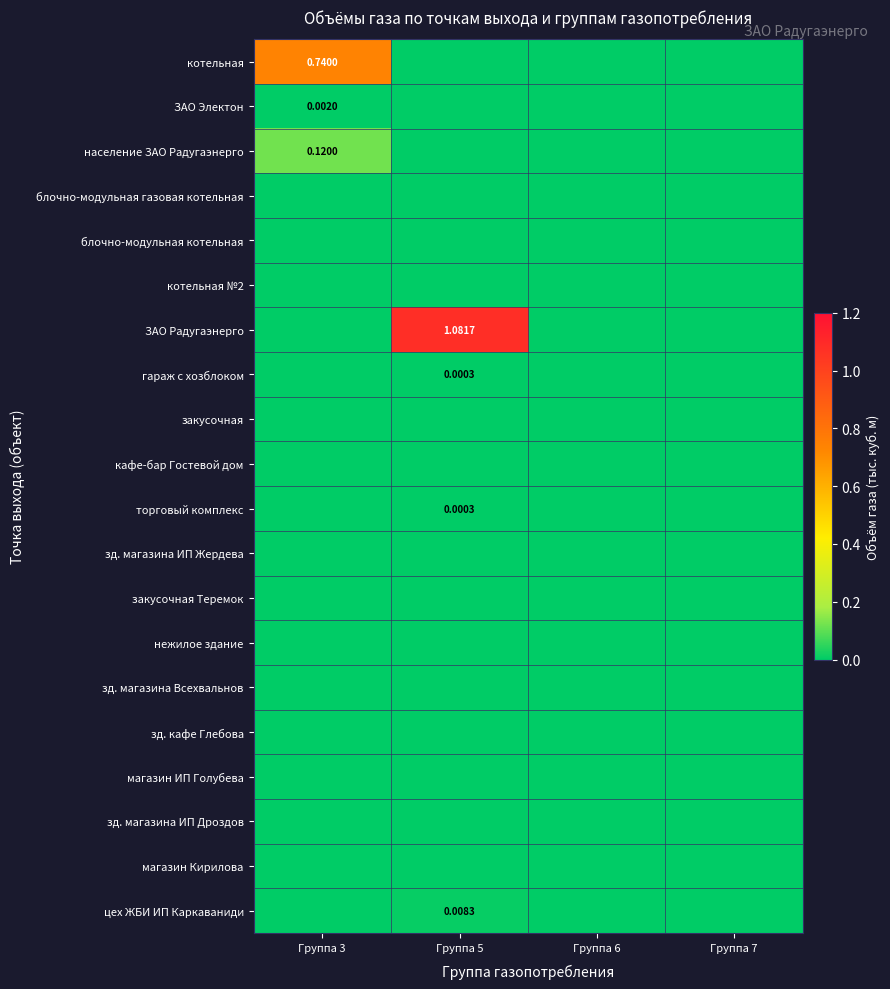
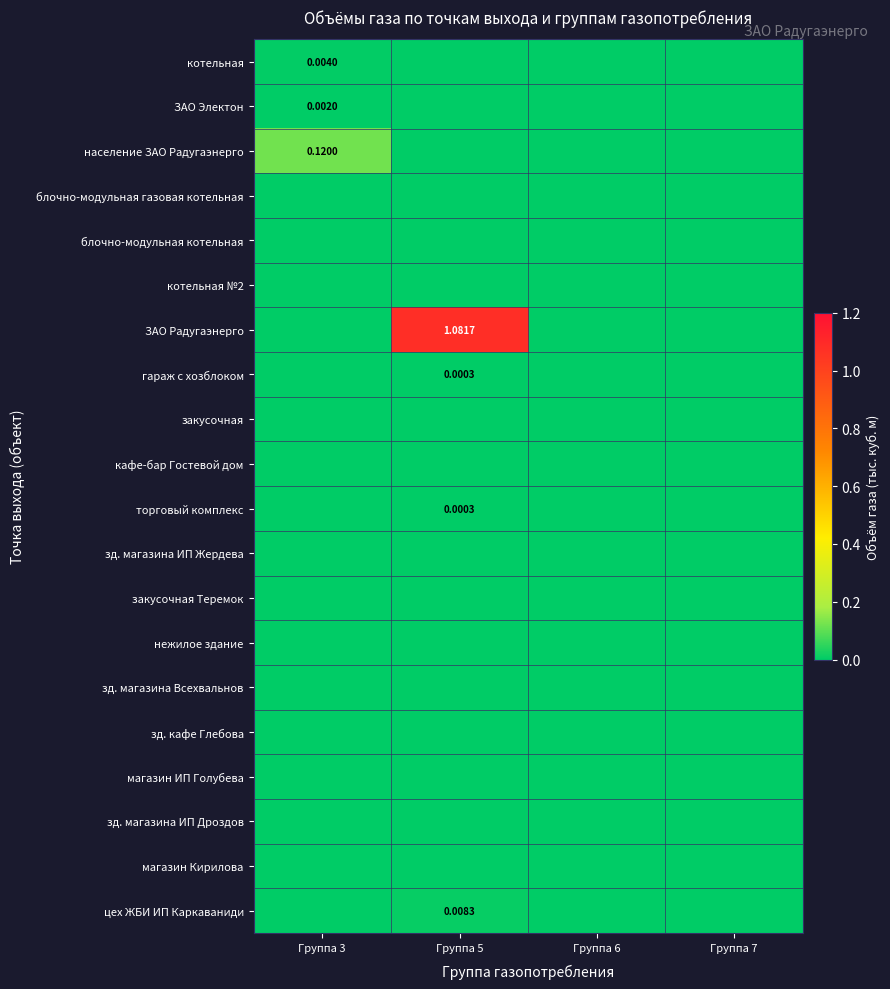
  {
    "котельная": {
-     "Группа 3": 0.7400
+     "Группа 3": 0.0040
    },
    "ЗАО Электон": {
      "Группа 3": 0.0020
    },
    "население ЗАО Радугаэнерго": {
      "Группа 3": 0.1200
    },
    "ЗАО Радугаэнерго": {
      "Группа 5": 1.0817
    },
    "гараж с хозблоком": {
      "Группа 5": 0.0003
    },
    "торговый комплекс": {
      "Группа 5": 0.0003
    },
    "цех ЖБИ ИП Каркаваниди": {
      "Группа 5": 0.0083
    }
  }
